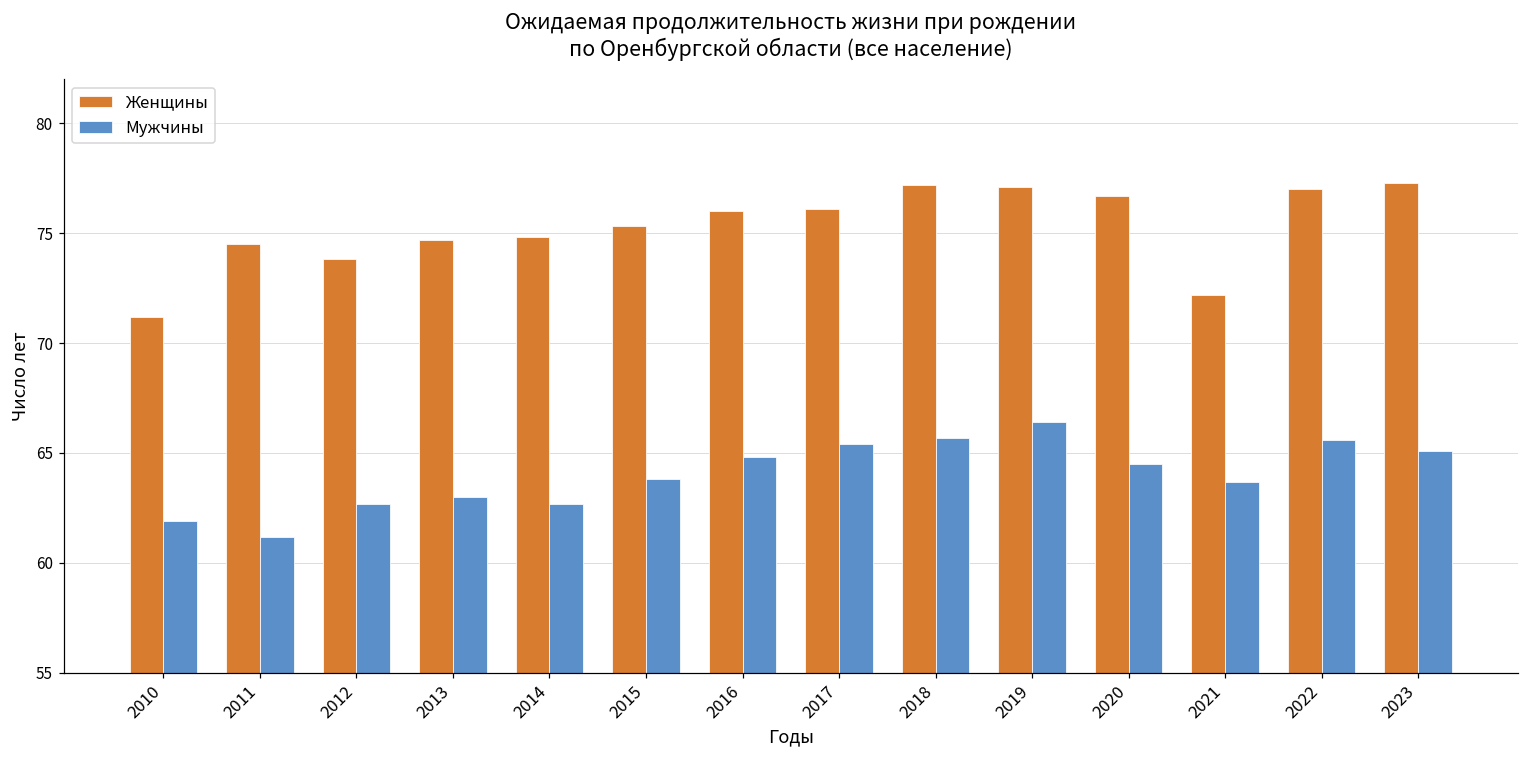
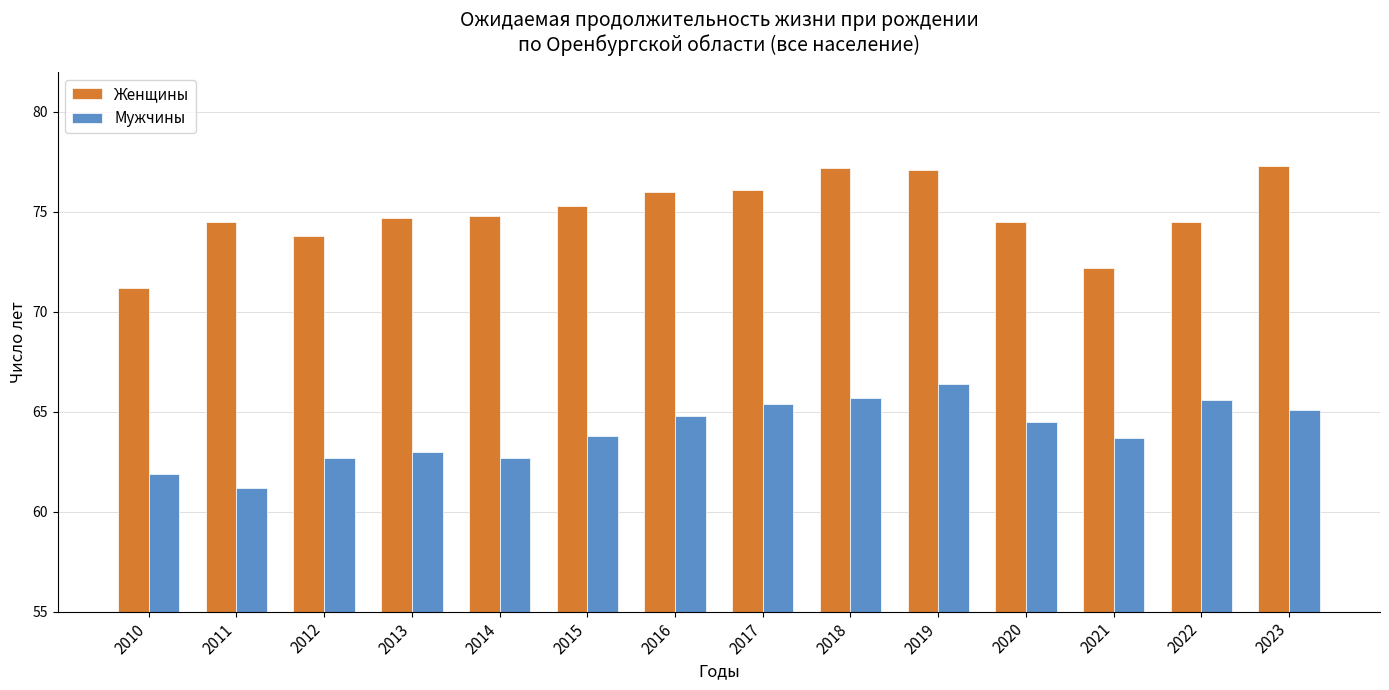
  {
    "Женщины": {
      "2010": 71.2,
      "2011": 74.5,
      "2012": 73.8,
      "2013": 74.7,
      "2014": 74.8,
      "2015": 75.3,
      "2016": 76.0,
      "2017": 76.1,
      "2018": 77.2,
      "2019": 77.1,
-     "2020": 76.7,
+     "2020": 74.5,
      "2021": 72.2,
-     "2022": 77.0,
+     "2022": 74.5,
      "2023": 77.3
    },
    "Мужчины": {
      "2010": 61.9,
      "2011": 61.2,
      "2012": 62.7,
      "2013": 63.0,
      "2014": 62.7,
      "2015": 63.8,
      "2016": 64.8,
      "2017": 65.4,
      "2018": 65.7,
      "2019": 66.4,
      "2020": 64.5,
      "2021": 63.7,
      "2022": 65.6,
      "2023": 65.1
    }
  }
